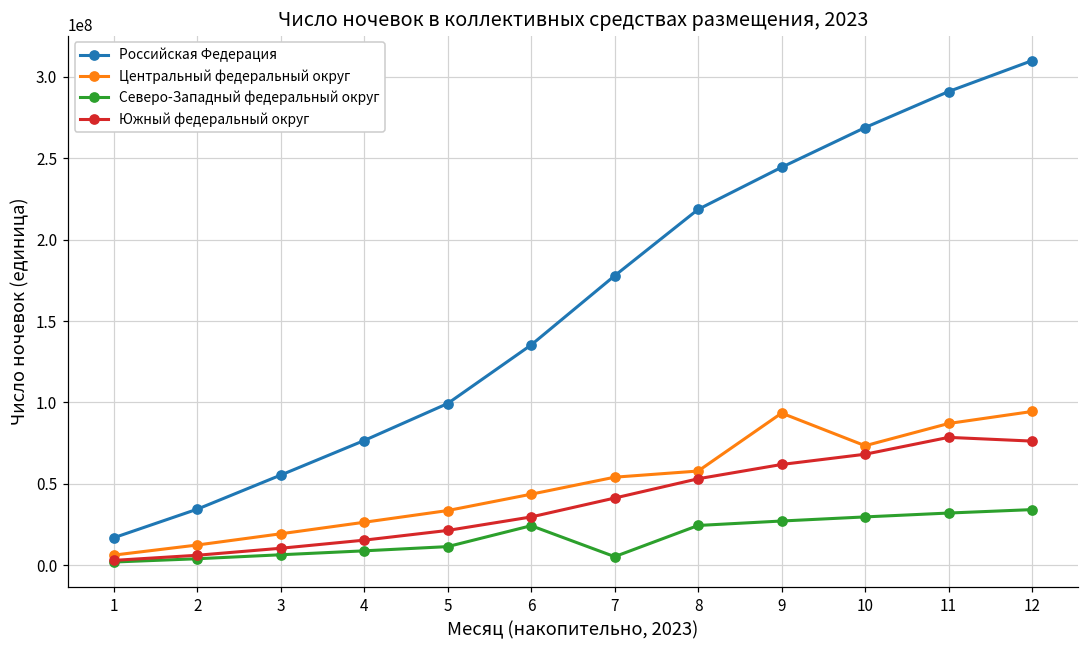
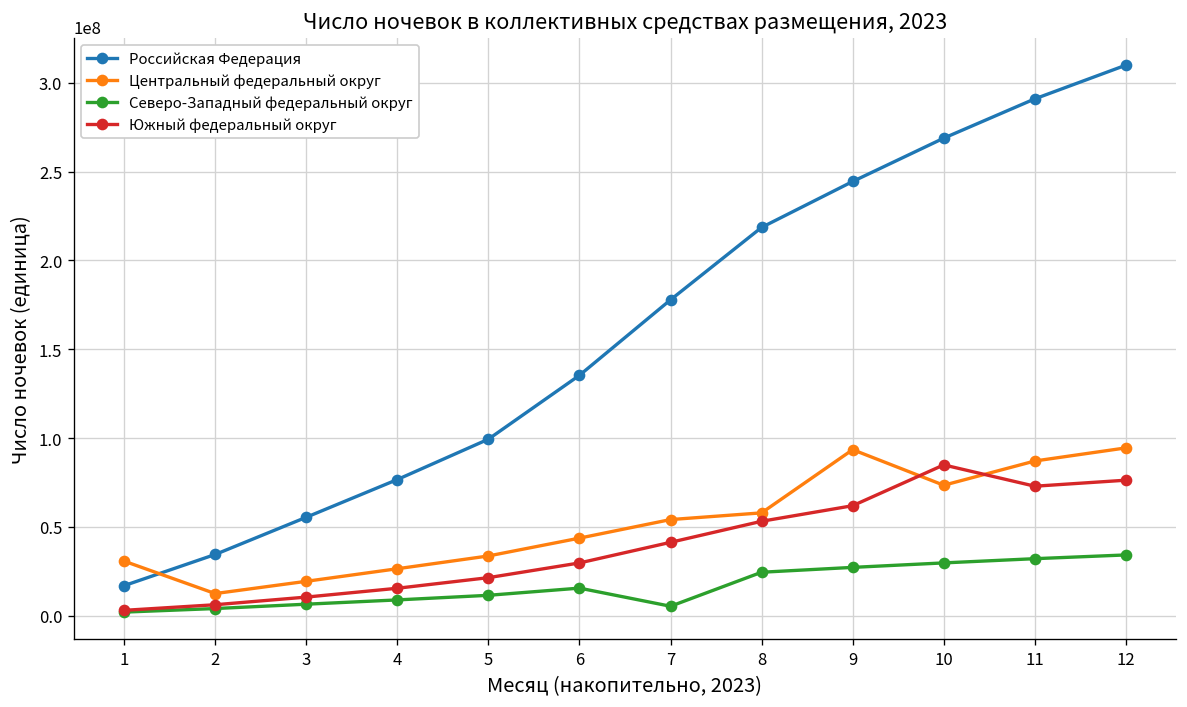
  {
    "Российская Федерация": {
      "1": 17000000,
      "2": 34000000,
      "3": 55000000,
      "4": 77000000,
      "5": 99000000,
      "6": 135000000,
      "7": 178000000,
      "8": 219000000,
      "9": 244000000,
      "10": 269000000,
      "11": 291000000,
      "12": 310000000
    },
    "Центральный федеральный округ": {
-     "1": 6000000,
+     "1": 31000000,
      "2": 12000000,
      "3": 19000000,
      "4": 26000000,
      "5": 34000000,
      "6": 44000000,
      "7": 54000000,
      "8": 58000000,
      "9": 93000000,
      "10": 73000000,
      "11": 87000000,
      "12": 94000000
    },
    "Северо-Западный федеральный округ": {
      "2": 4000000,
      "3": 6000000,
      "4": 9000000,
      "5": 11000000,
-     "6": 24000000,
+     "6": 16000000,
      "7": 5000000,
      "8": 24000000,
      "9": 27000000,
      "10": 30000000,
      "11": 32000000,
      "12": 34000000
    },
    "Южный федеральный округ": {
      "2": 6000000,
      "3": 10000000,
      "4": 15000000,
      "5": 21000000,
      "6": 30000000,
      "7": 41000000,
      "8": 53000000,
      "9": 62000000,
-     "10": 68000000,
-     "11": 79000000,
+     "10": 85000000,
+     "11": 73000000,
      "12": 76000000
    }
  }
